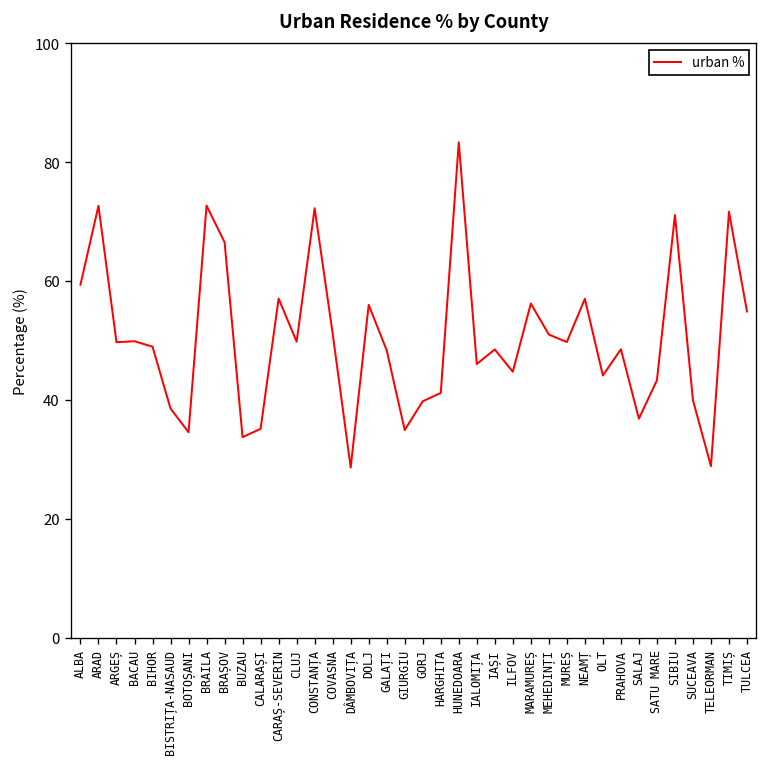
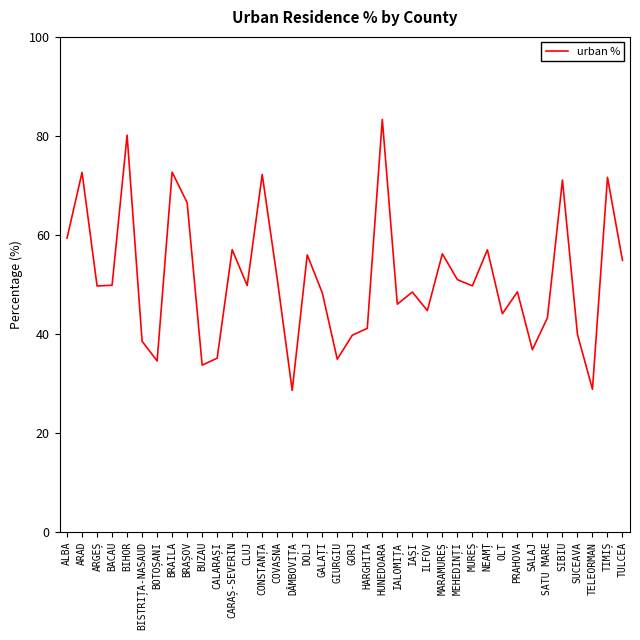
  {
    "ALBA": 59,
    "ARAD": 73,
    "ARGEȘ": 50,
    "BACAU": 50,
-   "BIHOR": 49,
+   "BIHOR": 80,
    "BISTRIȚA-NASAUD": 39,
    "BOTOȘANI": 35,
    "BRAILA": 73,
    "BRAȘOV": 67,
    "BUZAU": 34,
    "CALARAȘI": 35,
    "CARAȘ-SEVERIN": 57,
    "CLUJ": 50,
    "CONSTANȚA": 72,
    "COVASNA": 51,
    "DÂMBOVIȚA": 29,
    "DOLJ": 56,
    "GALAȚI": 48,
    "GIURGIU": 35,
    "GORJ": 40,
    "HARGHITA": 41,
    "HUNEDOARA": 83,
    "IALOMIȚA": 46,
    "IAȘI": 48,
    "ILFOV": 45,
    "MARAMUREȘ": 56,
    "MEHEDINȚI": 51,
    "MUREȘ": 50,
    "NEAMȚ": 57,
    "OLT": 44,
    "PRAHOVA": 49,
    "SALAJ": 37,
    "SATU MARE": 43,
    "SIBIU": 71,
    "SUCEAVA": 40,
    "TELEORMAN": 29,
    "TIMIȘ": 72,
    "TULCEA": 55
  }
